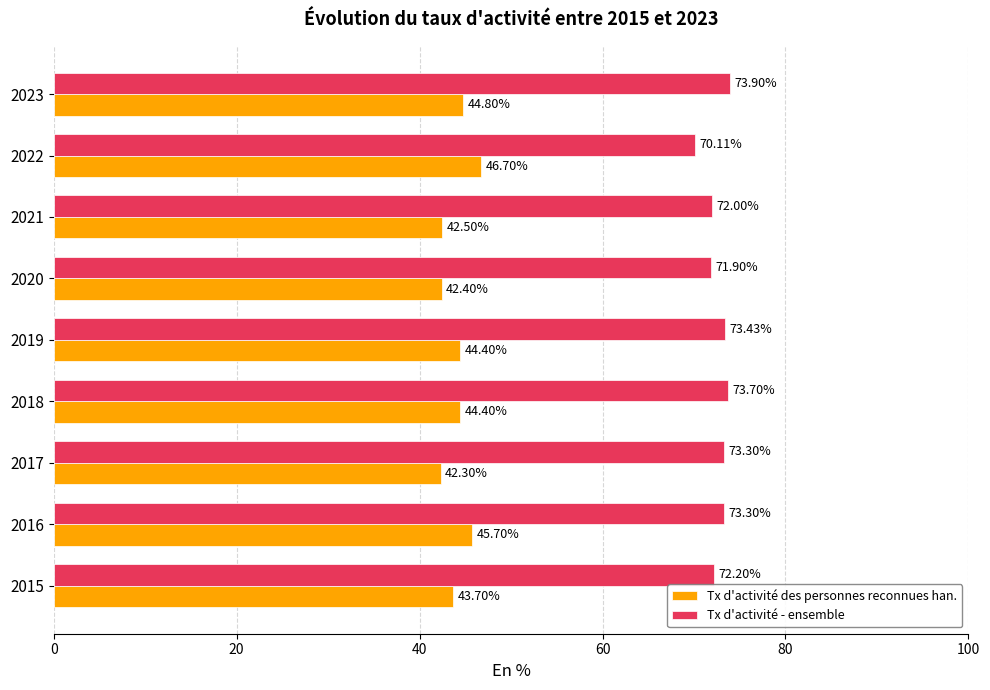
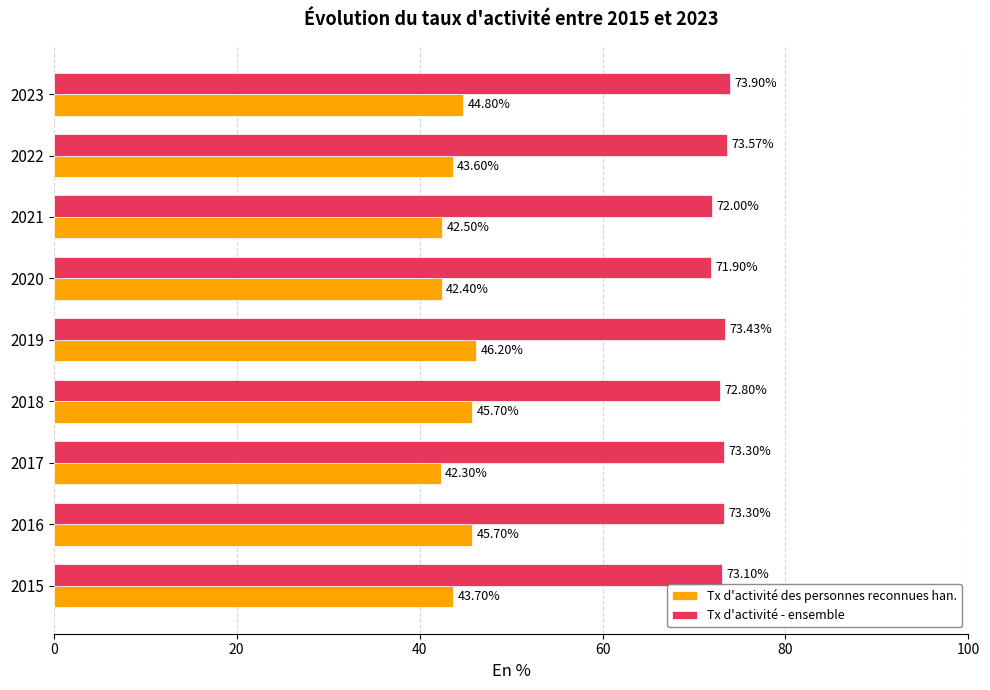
  {
    "Tx d'activité des personnes reconnues han.": {
      "2023": "44.80%",
-     "2022": "46.70%",
+     "2022": "43.60%",
      "2021": "42.50%",
      "2020": "42.40%",
-     "2019": "44.40%",
-     "2018": "44.40%",
+     "2019": "46.20%",
+     "2018": "45.70%",
      "2017": "42.30%",
      "2016": "45.70%",
      "2015": "43.70%"
    },
    "Tx d'activité - ensemble": {
      "2023": "73.90%",
-     "2022": "70.11%",
+     "2022": "73.57%",
      "2021": "72.00%",
      "2020": "71.90%",
      "2019": "73.43%",
-     "2018": "73.70%",
+     "2018": "72.80%",
      "2017": "73.30%",
      "2016": "73.30%",
-     "2015": "72.20%"
+     "2015": "73.10%"
    }
  }
